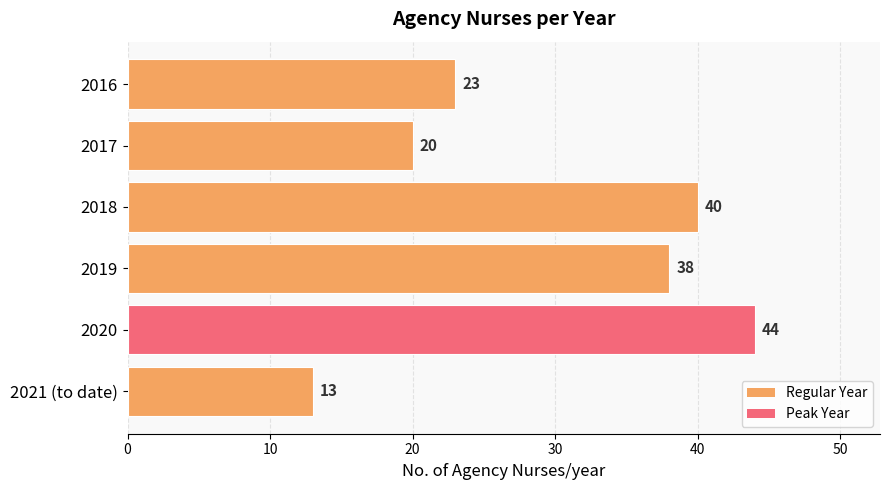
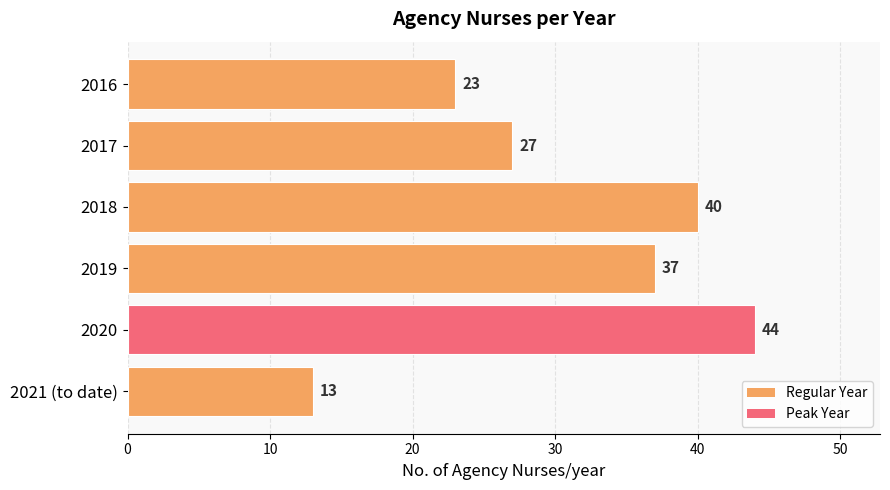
  {
    "2016": 23,
-   "2017": 20,
+   "2017": 27,
    "2018": 40,
-   "2019": 38,
+   "2019": 37,
    "2020": 44,
    "2021 (to date)": 13
  }
